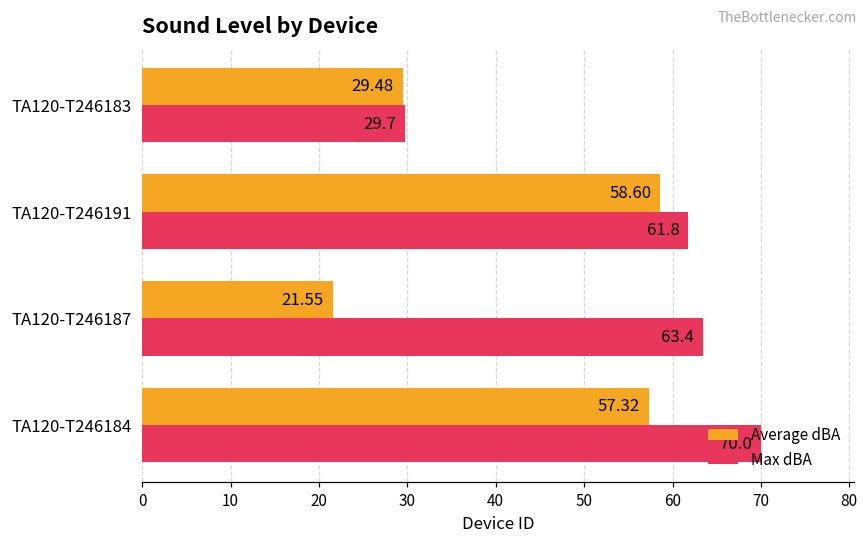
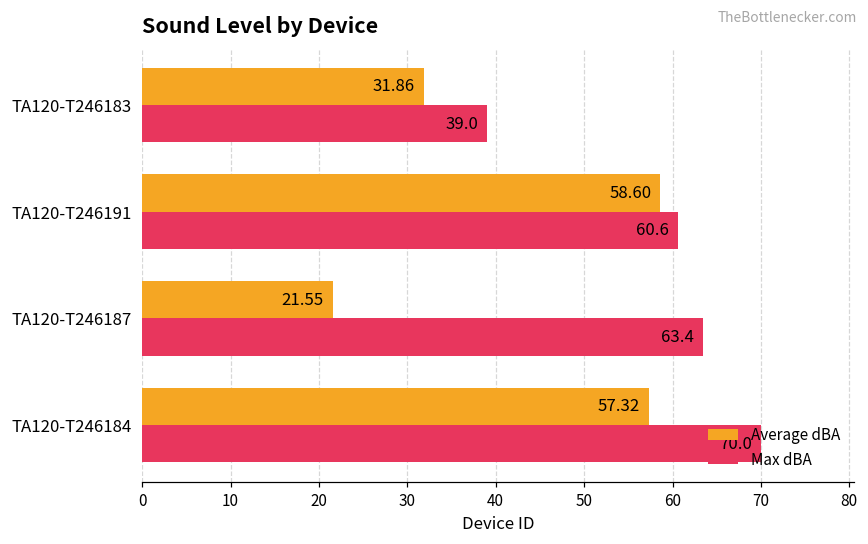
  {
    "Average dBA": {
-     "TA120-T246183": 29.48,
+     "TA120-T246183": 31.86,
      "TA120-T246191": 58.60,
      "TA120-T246187": 21.55,
      "TA120-T246184": 57.32
    },
    "Max dBA": {
-     "TA120-T246183": 29.7,
-     "TA120-T246191": 61.8,
+     "TA120-T246183": 39.0,
+     "TA120-T246191": 60.6,
      "TA120-T246187": 63.4,
      "TA120-T246184": 70.0
    }
  }
